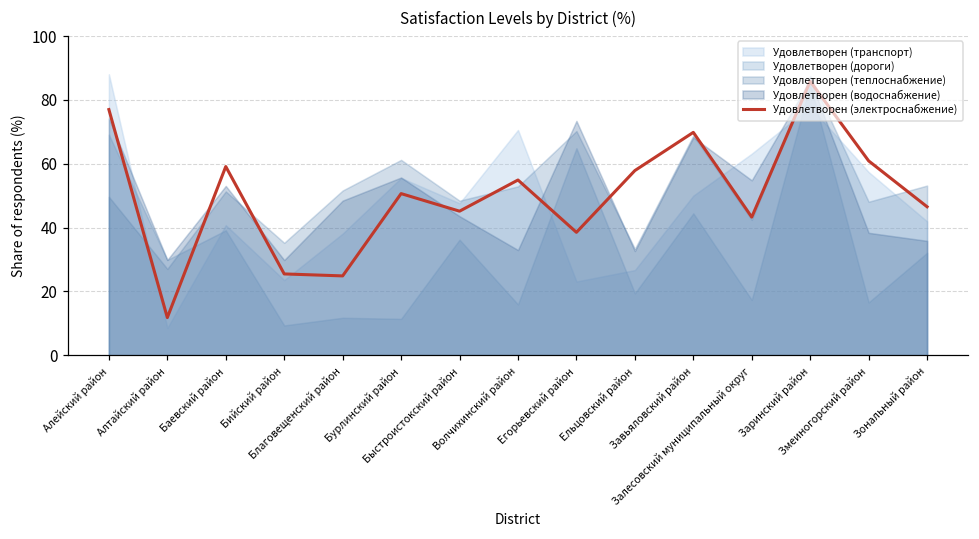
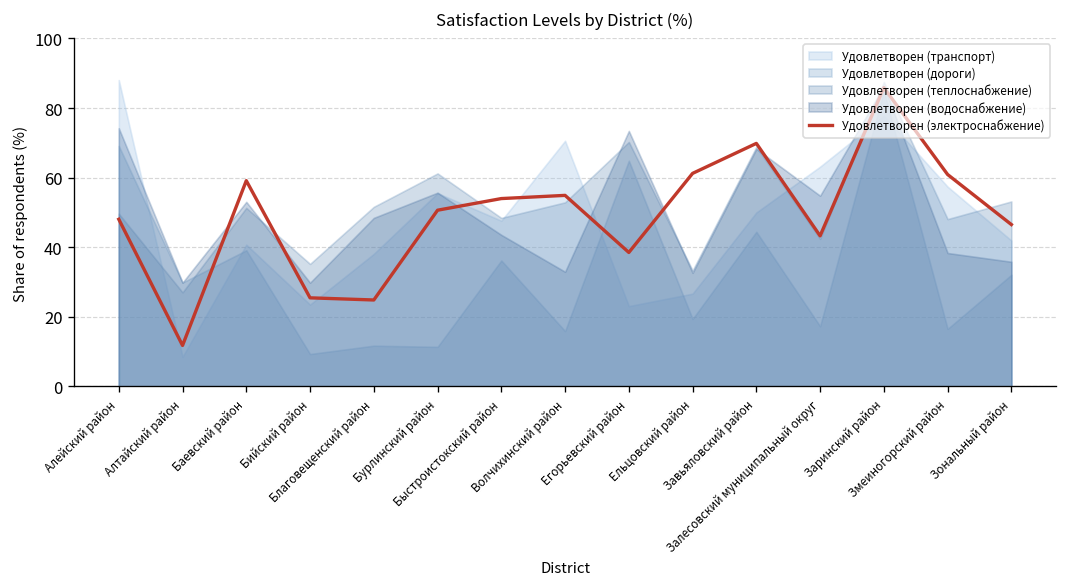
  {
    "Удовлетворен (электроснабжение)": {
-     "Алейский район": 77,
+     "Алейский район": 48,
      "Алтайский район": 12,
      "Баевский район": 59,
      "Бийский район": 25,
      "Благовещенский район": 25,
      "Бурлинский район": 51,
-     "Быстроистокский район": 45,
+     "Быстроистокский район": 54,
      "Волчихинский район": 55,
      "Егорьевский район": 39,
-     "Ельцовский район": 58,
+     "Ельцовский район": 61,
      "Завьяловский район": 70,
      "Змеиногорский район": 61,
      "Зональный район": 47
    }
  }
